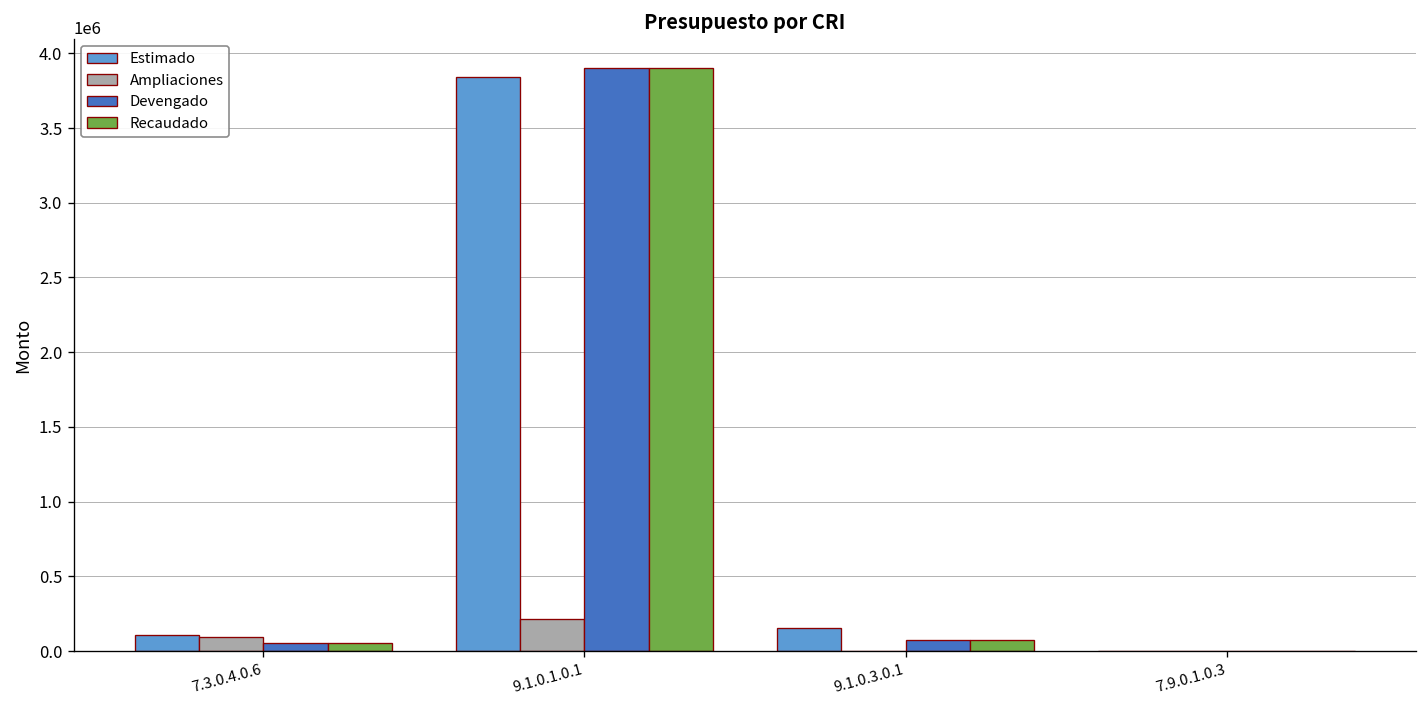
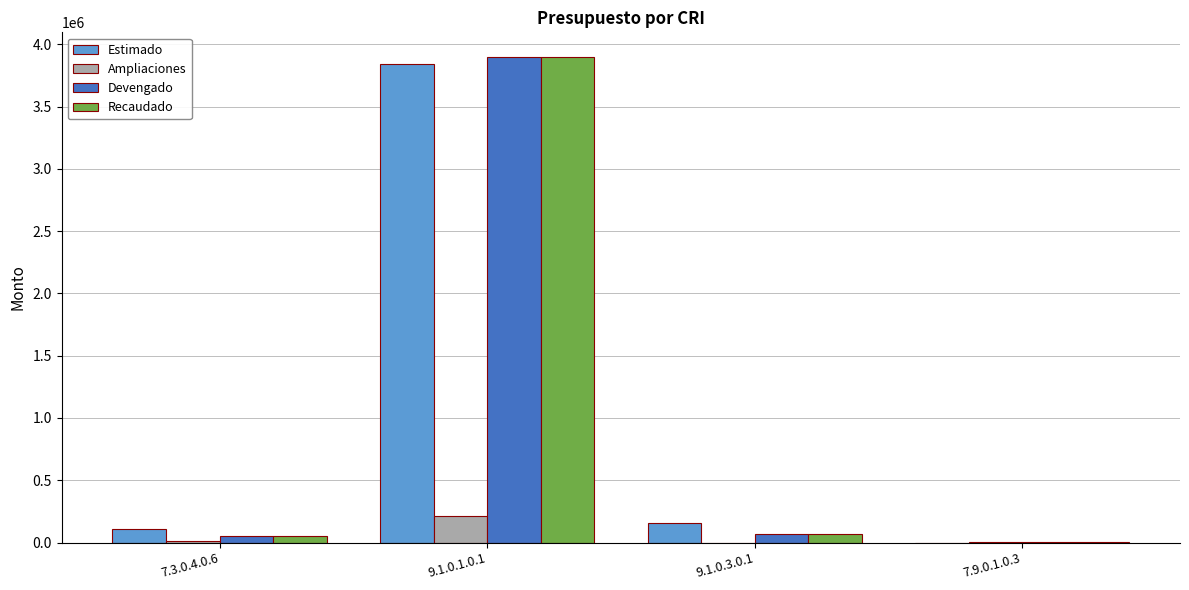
  {
    "Ampliaciones": {
-     "7.3.0.4.0.6": 100000,
+     "7.3.0.4.0.6": 10000,
      "9.1.0.1.0.1": 210000,
      "9.1.0.3.0.1": 0
    },
    "Recaudado": {
      "7.3.0.4.0.6": 50000,
      "9.1.0.1.0.1": 3900000,
      "9.1.0.3.0.1": 70000
    }
  }
